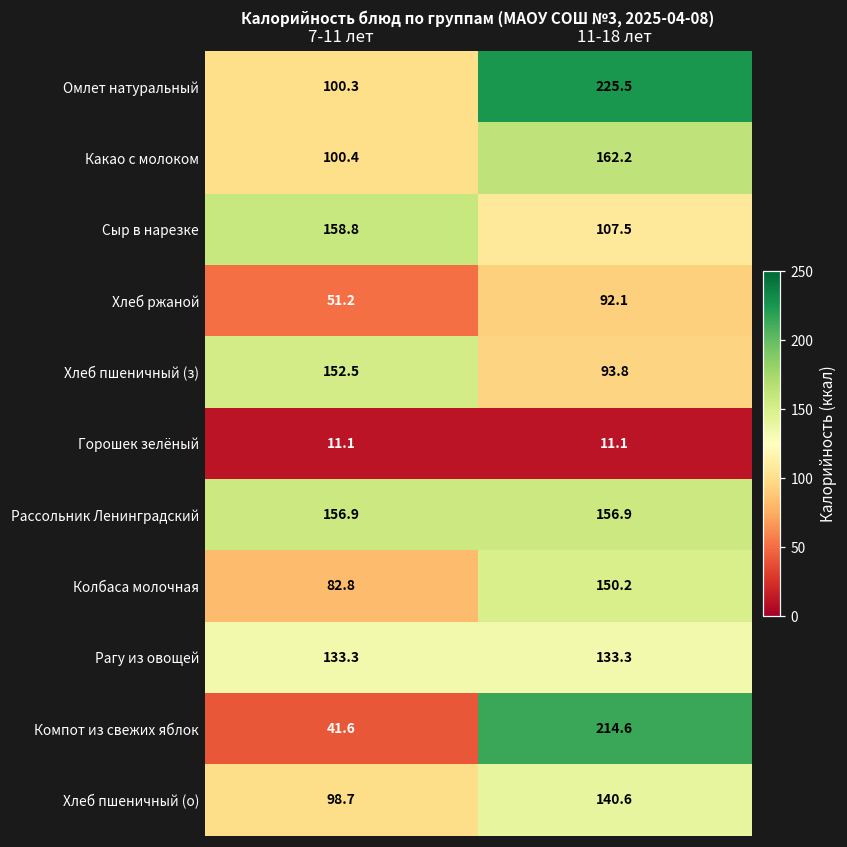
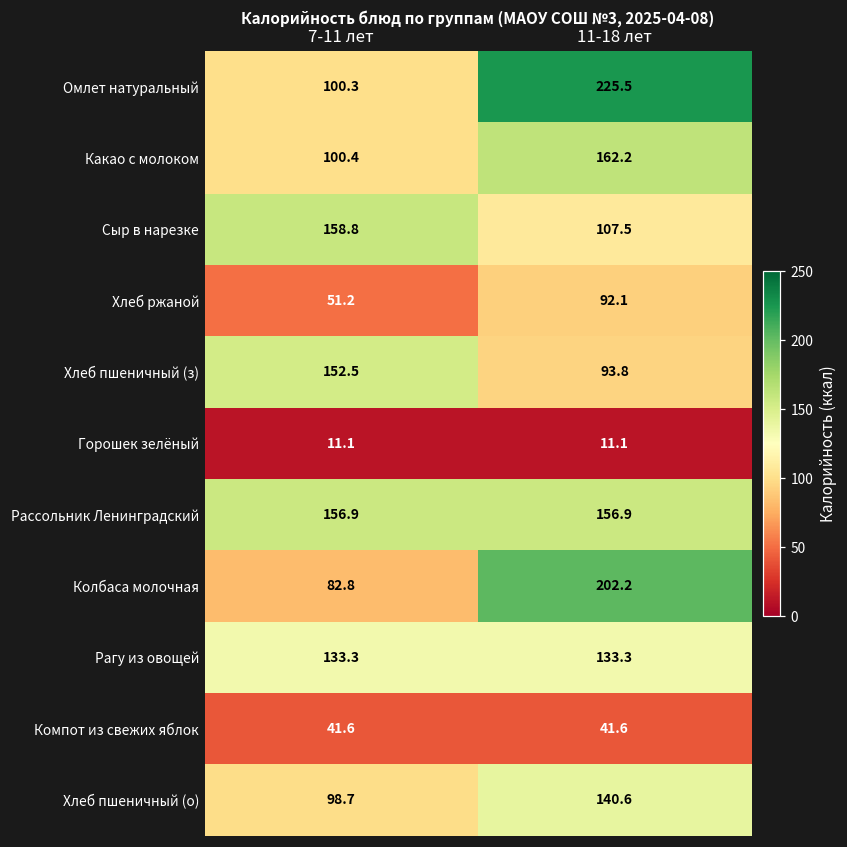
  {
    "Омлет натуральный": {
      "7-11 лет": 100.3,
      "11-18 лет": 225.5
    },
    "Какао с молоком": {
      "7-11 лет": 100.4,
      "11-18 лет": 162.2
    },
    "Сыр в нарезке": {
      "7-11 лет": 158.8,
      "11-18 лет": 107.5
    },
    "Хлеб ржаной": {
      "7-11 лет": 51.2,
      "11-18 лет": 92.1
    },
    "Хлеб пшеничный (з)": {
      "7-11 лет": 152.5,
      "11-18 лет": 93.8
    },
    "Горошек зелёный": {
      "7-11 лет": 11.1,
      "11-18 лет": 11.1
    },
    "Рассольник Ленинградский": {
      "7-11 лет": 156.9,
      "11-18 лет": 156.9
    },
    "Колбаса молочная": {
      "7-11 лет": 82.8,
-     "11-18 лет": 150.2
+     "11-18 лет": 202.2
    },
    "Рагу из овощей": {
      "7-11 лет": 133.3,
      "11-18 лет": 133.3
    },
    "Компот из свежих яблок": {
      "7-11 лет": 41.6,
-     "11-18 лет": 214.6
+     "11-18 лет": 41.6
    },
    "Хлеб пшеничный (о)": {
      "7-11 лет": 98.7,
      "11-18 лет": 140.6
    }
  }
